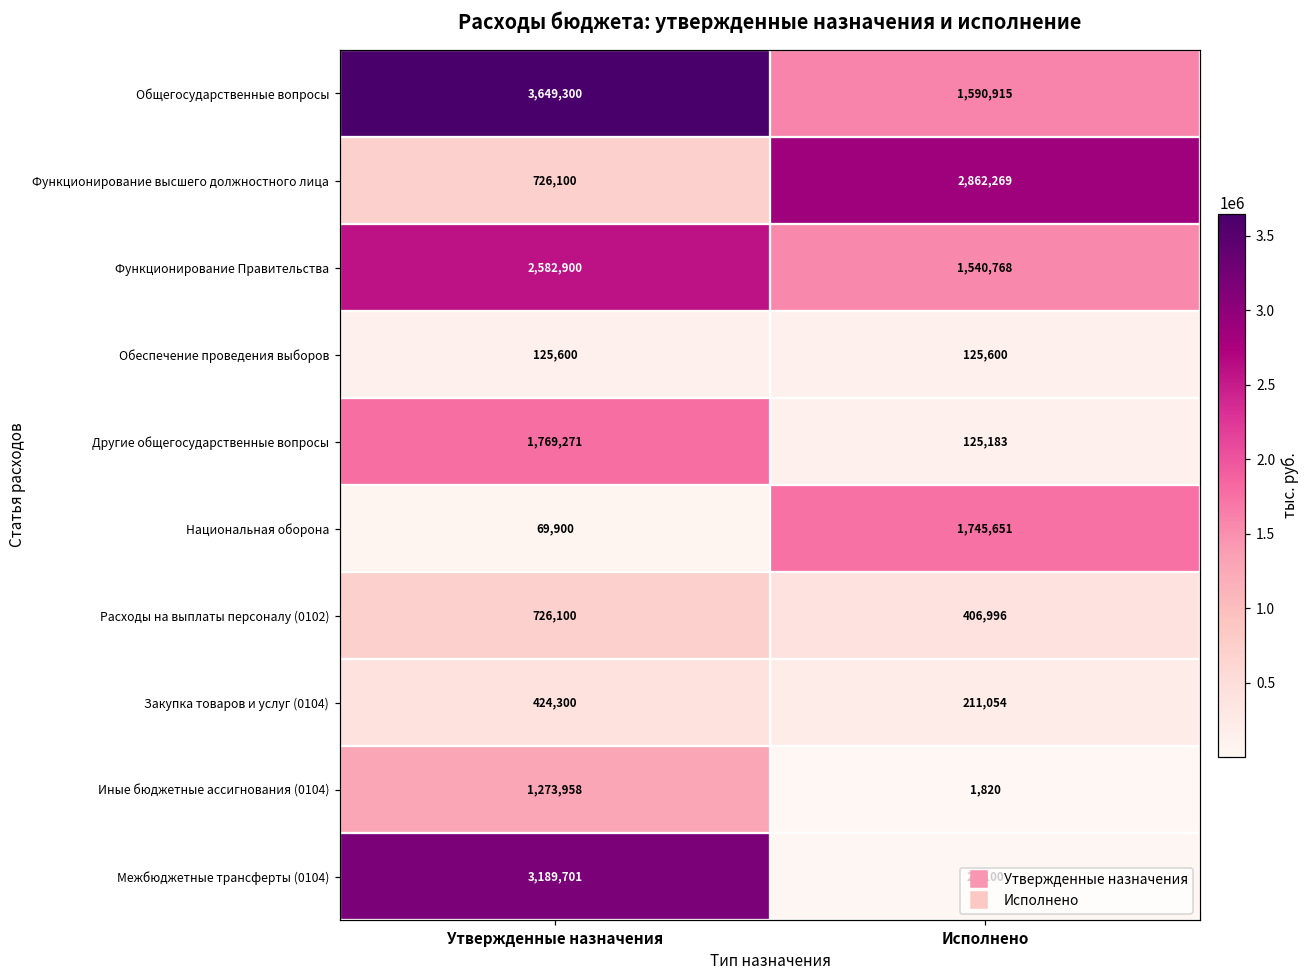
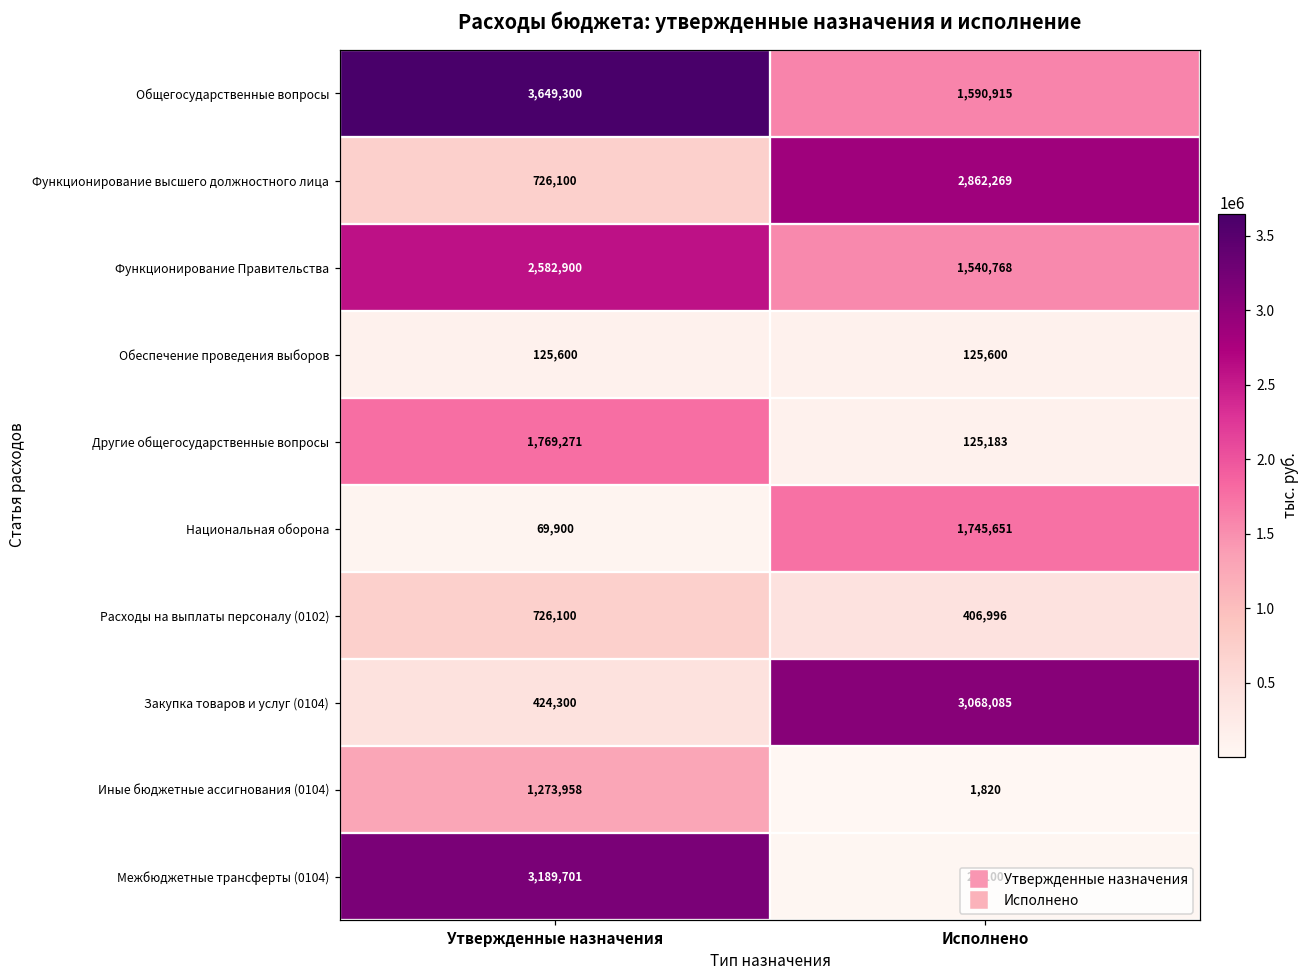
  {
    "Общегосударственные вопросы": {
      "Утвержденные назначения": "3,649,300",
      "Исполнено": "1,590,915"
    },
    "Функционирование высшего должностного лица": {
      "Утвержденные назначения": "726,100",
      "Исполнено": "2,862,269"
    },
    "Функционирование Правительства": {
      "Утвержденные назначения": "2,582,900",
      "Исполнено": "1,540,768"
    },
    "Обеспечение проведения выборов": {
      "Утвержденные назначения": "125,600",
      "Исполнено": "125,600"
    },
    "Другие общегосударственные вопросы": {
      "Утвержденные назначения": "1,769,271",
      "Исполнено": "125,183"
    },
    "Национальная оборона": {
      "Утвержденные назначения": "69,900",
      "Исполнено": "1,745,651"
    },
    "Расходы на выплаты персоналу (0102)": {
      "Утвержденные назначения": "726,100",
      "Исполнено": "406,996"
    },
    "Закупка товаров и услуг (0104)": {
      "Утвержденные назначения": "424,300",
-     "Исполнено": "211,054"
+     "Исполнено": "3,068,085"
    },
    "Иные бюджетные ассигнования (0104)": {
      "Утвержденные назначения": "1,273,958",
      "Исполнено": "1,820"
    },
    "Межбюджетные трансферты (0104)": {
      "Утвержденные назначения": "3,189,701"
    }
  }
